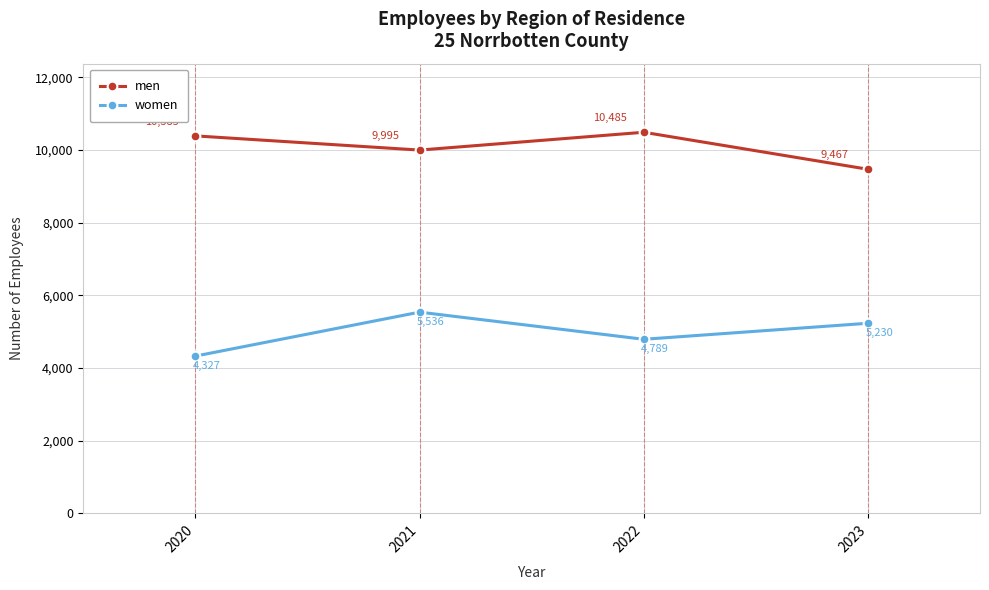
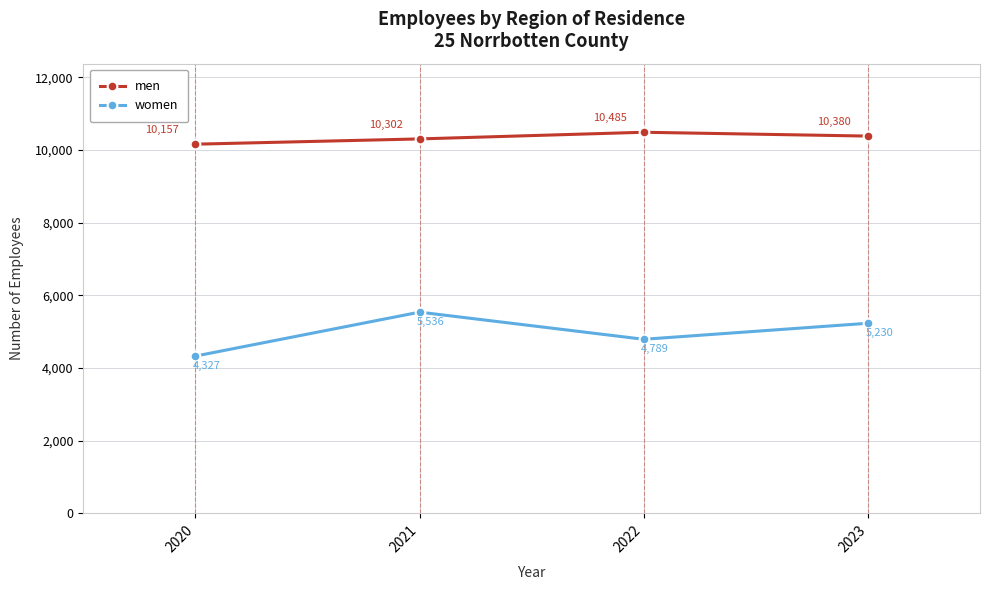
  {
    "men": {
-     "2020": "10,400",
-     "2021": "9,995",
+     "2020": "10,200",
+     "2021": "10,302",
      "2022": "10,485",
-     "2023": "9,467"
+     "2023": "10,380"
    },
    "women": {
      "2020": "4,327",
      "2021": "5,536",
      "2022": "4,789",
      "2023": "5,230"
    }
  }
